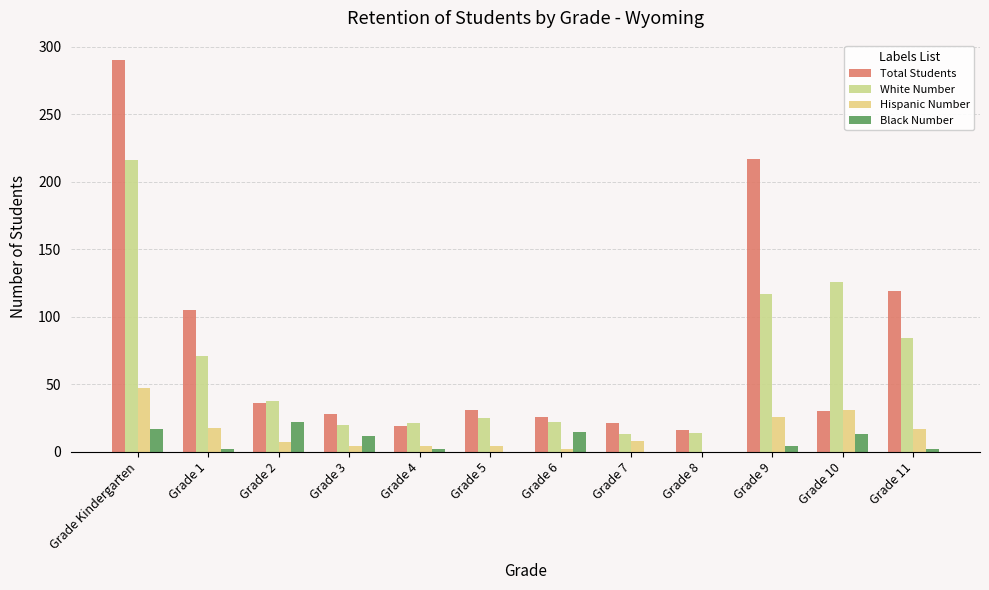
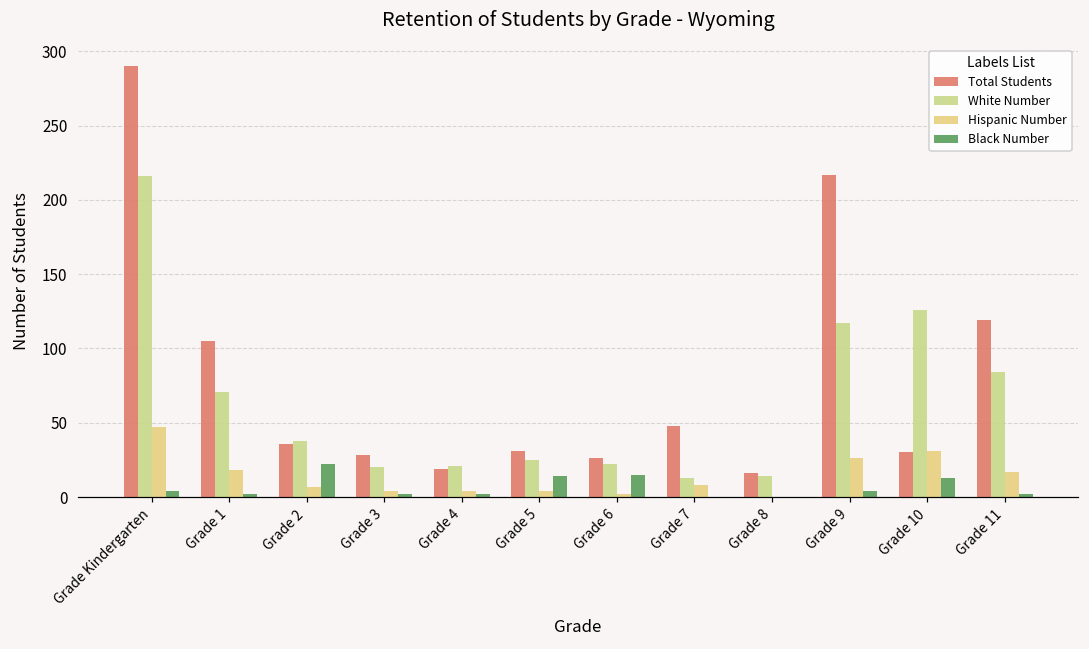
  {
    "Total Students": {
      "Grade Kindergarten": 290,
      "Grade 1": 105,
      "Grade 2": 36,
      "Grade 3": 28,
      "Grade 4": 19,
      "Grade 5": 31,
      "Grade 6": 26,
-     "Grade 7": 21,
+     "Grade 7": 48,
      "Grade 8": 16,
      "Grade 9": 217,
      "Grade 10": 30,
      "Grade 11": 119
    },
    "Black Number": {
-     "Grade Kindergarten": 17,
+     "Grade Kindergarten": 4,
      "Grade 1": 2,
      "Grade 2": 22,
-     "Grade 3": 12,
+     "Grade 3": 2,
      "Grade 4": 2,
-     "Grade 5": 0,
+     "Grade 5": 14,
      "Grade 6": 15,
      "Grade 7": 0,
      "Grade 8": 0,
      "Grade 9": 4,
      "Grade 10": 13,
      "Grade 11": 2
    }
  }
